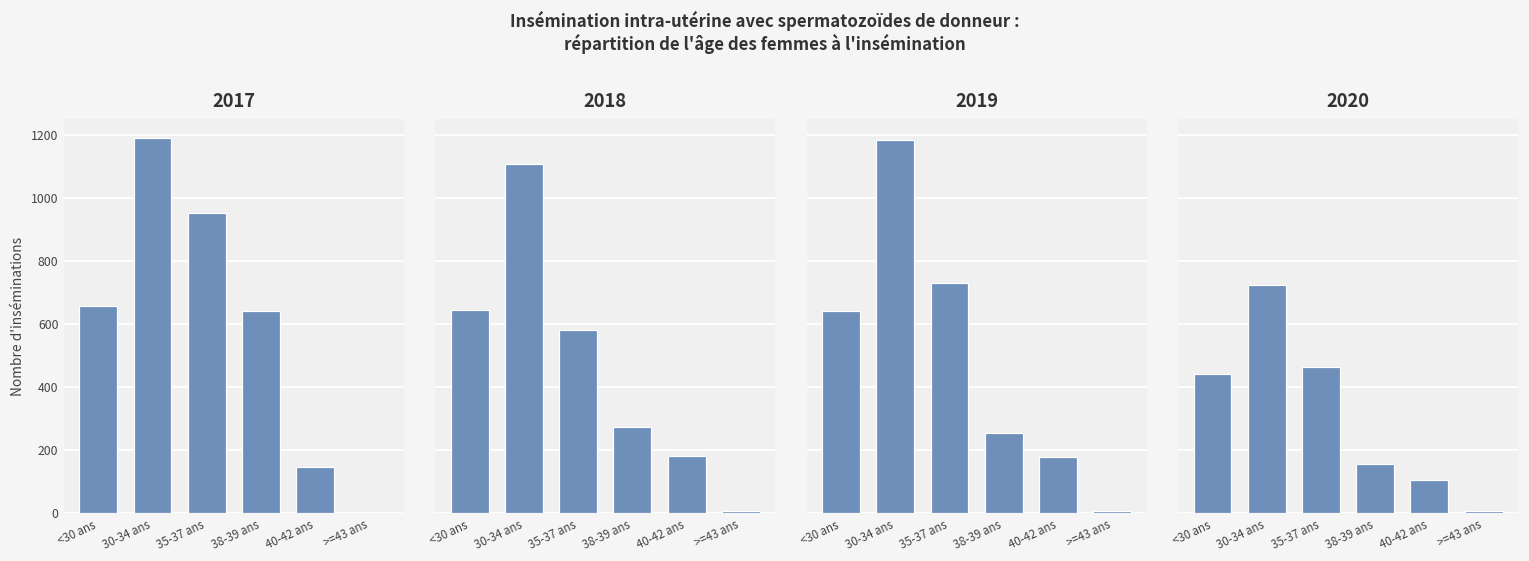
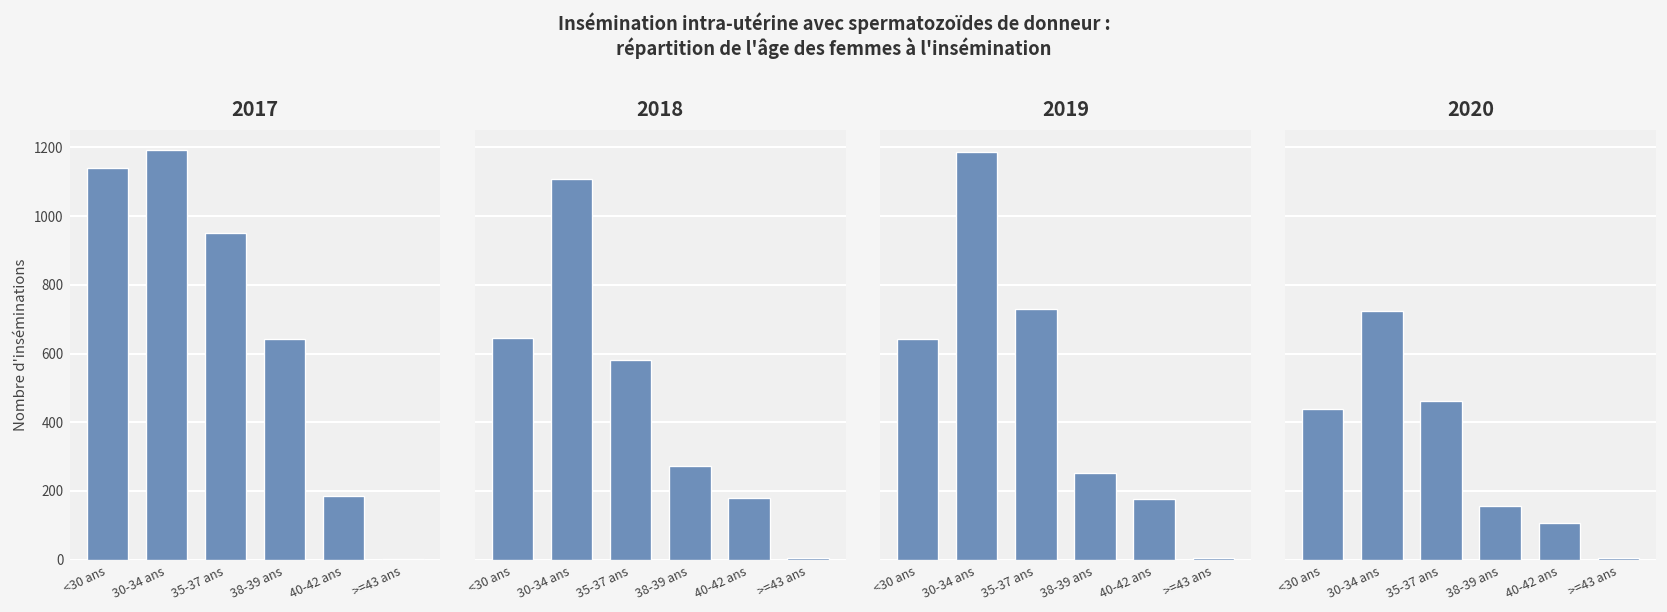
  {
    "2017": {
-     "<30 ans": 660,
+     "<30 ans": 1140,
      "30-34 ans": 1190,
      "35-37 ans": 950,
      "38-39 ans": 640,
-     "40-42 ans": 150
+     "40-42 ans": 190
    }
  }
